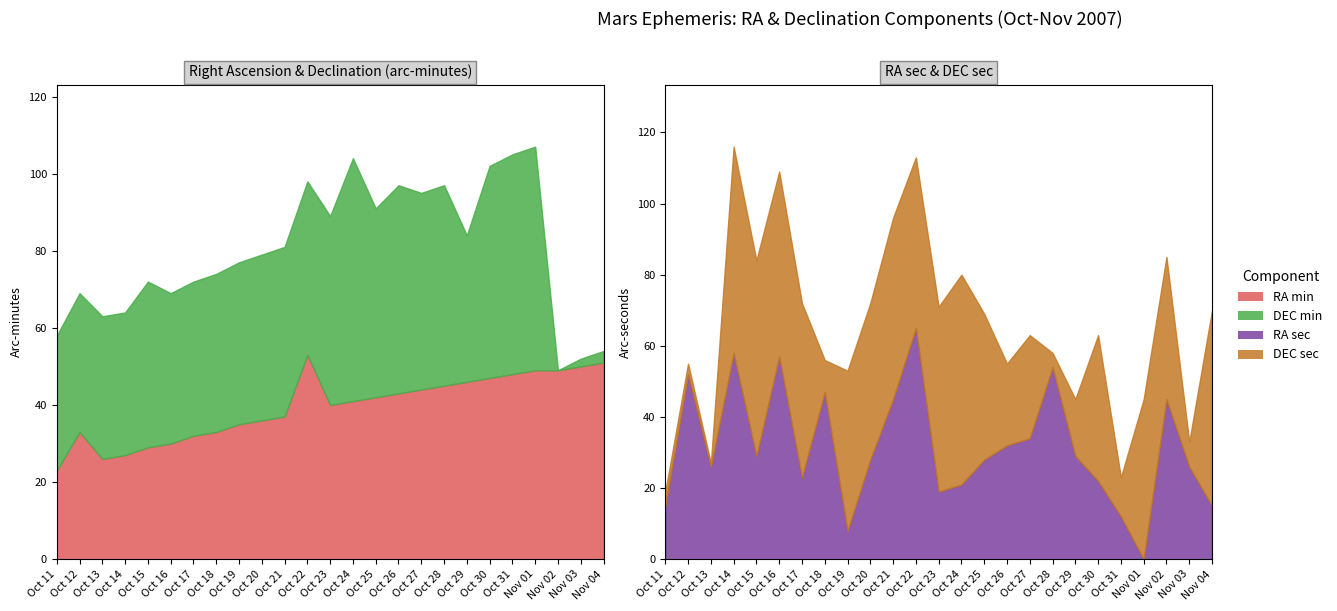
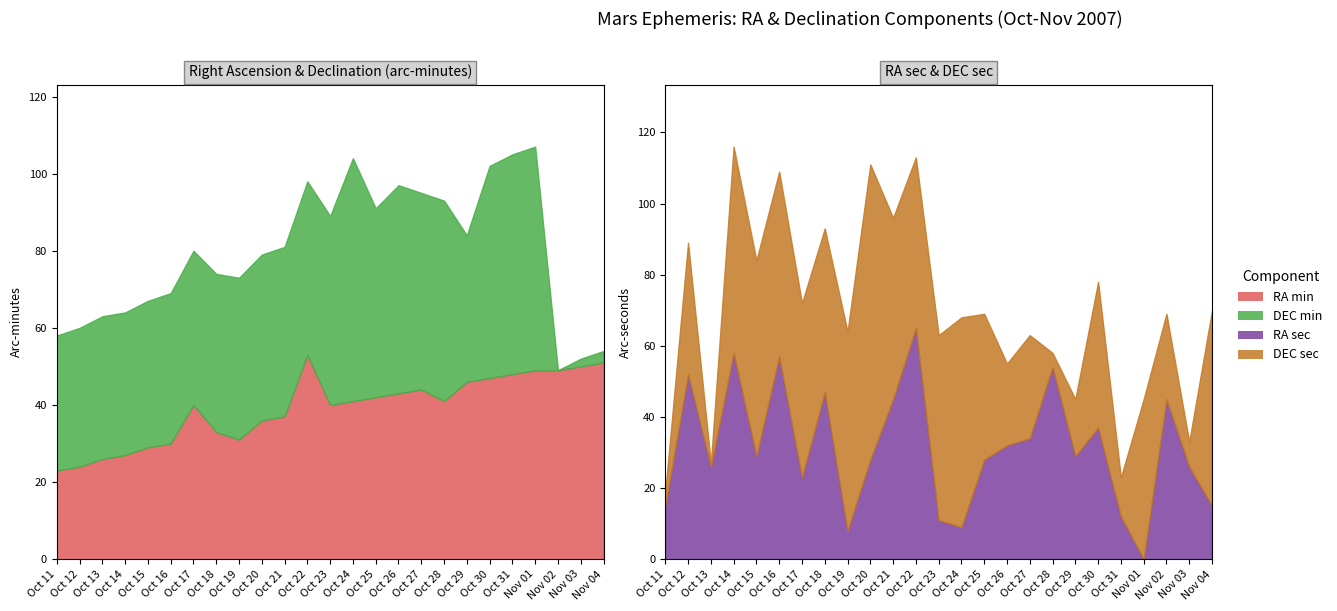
  {
    "Right Ascension & Declination (arc-minutes)": {
      "RA min": {
        "Oct 11": 23,
-       "Oct 12": 33,
+       "Oct 12": 24,
        "Oct 13": 26,
        "Oct 14": 27,
        "Oct 15": 29,
        "Oct 16": 30,
-       "Oct 17": 32,
+       "Oct 17": 40,
        "Oct 18": 33,
-       "Oct 19": 35,
+       "Oct 19": 31,
        "Oct 20": 36,
        "Oct 21": 37,
        "Oct 22": 53,
        "Oct 23": 40,
        "Oct 24": 41,
        "Oct 25": 42,
        "Oct 26": 43,
        "Oct 27": 44,
-       "Oct 28": 45,
+       "Oct 28": 41,
        "Oct 29": 46,
        "Oct 30": 47,
        "Oct 31": 48,
        "Nov 01": 49,
        "Nov 03": 50,
        "Nov 04": 51
      },
      "DEC min": {
        "Oct 11": 35,
        "Oct 12": 36,
        "Oct 13": 37,
        "Oct 14": 37,
-       "Oct 15": 43,
+       "Oct 15": 38,
        "Oct 16": 39,
        "Oct 17": 40,
        "Oct 18": 41,
        "Oct 19": 42,
        "Oct 20": 43,
        "Oct 21": 44,
        "Oct 22": 45,
        "Oct 23": 49,
        "Oct 24": 63,
        "Oct 25": 49,
        "Oct 26": 54,
        "Oct 27": 51,
        "Oct 28": 52,
        "Oct 29": 38,
        "Oct 30": 55,
        "Oct 31": 57,
        "Nov 01": 58,
        "Nov 03": 2,
        "Nov 04": 3
      }
    },
    "RA sec & DEC sec": {
      "RA sec": {
        "Oct 11": 15,
        "Oct 12": 52,
        "Oct 13": 26,
        "Oct 14": 58,
        "Oct 15": 29,
        "Oct 16": 57,
        "Oct 17": 23,
        "Oct 18": 47,
        "Oct 19": 8,
        "Oct 20": 28,
        "Oct 21": 45,
        "Oct 22": 65,
-       "Oct 23": 19,
-       "Oct 24": 21,
+       "Oct 23": 11,
+       "Oct 24": 9,
        "Oct 25": 28,
        "Oct 26": 32,
        "Oct 27": 34,
        "Oct 28": 54,
        "Oct 29": 29,
-       "Oct 30": 22,
+       "Oct 30": 37,
        "Oct 31": 12,
        "Nov 01": 0,
        "Nov 02": 45,
        "Nov 03": 26,
        "Nov 04": 15
      },
      "DEC sec": {
        "Oct 11": 4,
-       "Oct 12": 3,
+       "Oct 12": 37,
        "Oct 13": 1,
        "Oct 14": 58,
        "Oct 15": 55,
        "Oct 16": 52,
        "Oct 17": 49,
-       "Oct 18": 9,
-       "Oct 19": 45,
-       "Oct 20": 44,
+       "Oct 18": 46,
+       "Oct 19": 56,
+       "Oct 20": 83,
        "Oct 21": 51,
        "Oct 22": 48,
        "Oct 23": 52,
        "Oct 24": 59,
        "Oct 25": 41,
        "Oct 26": 23,
        "Oct 27": 29,
        "Oct 28": 4,
        "Oct 29": 16,
        "Oct 30": 41,
        "Oct 31": 11,
        "Nov 01": 45,
-       "Nov 02": 40,
+       "Nov 02": 24,
        "Nov 03": 7,
        "Nov 04": 55
      }
    }
  }
